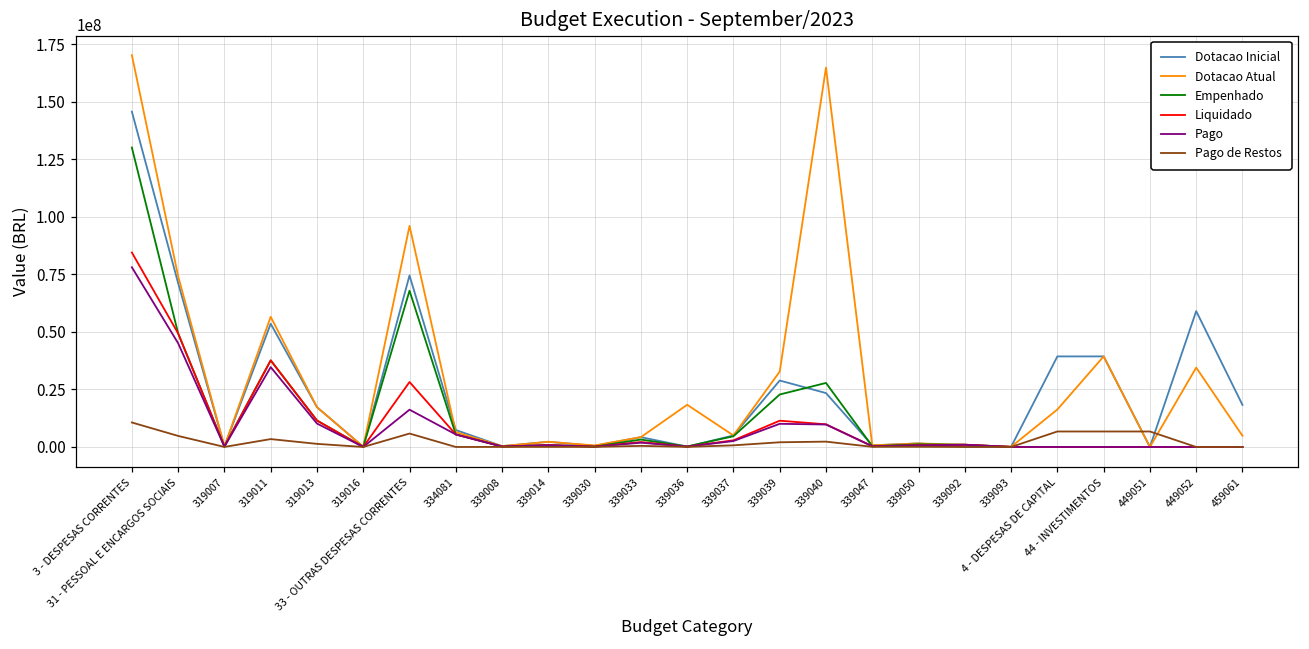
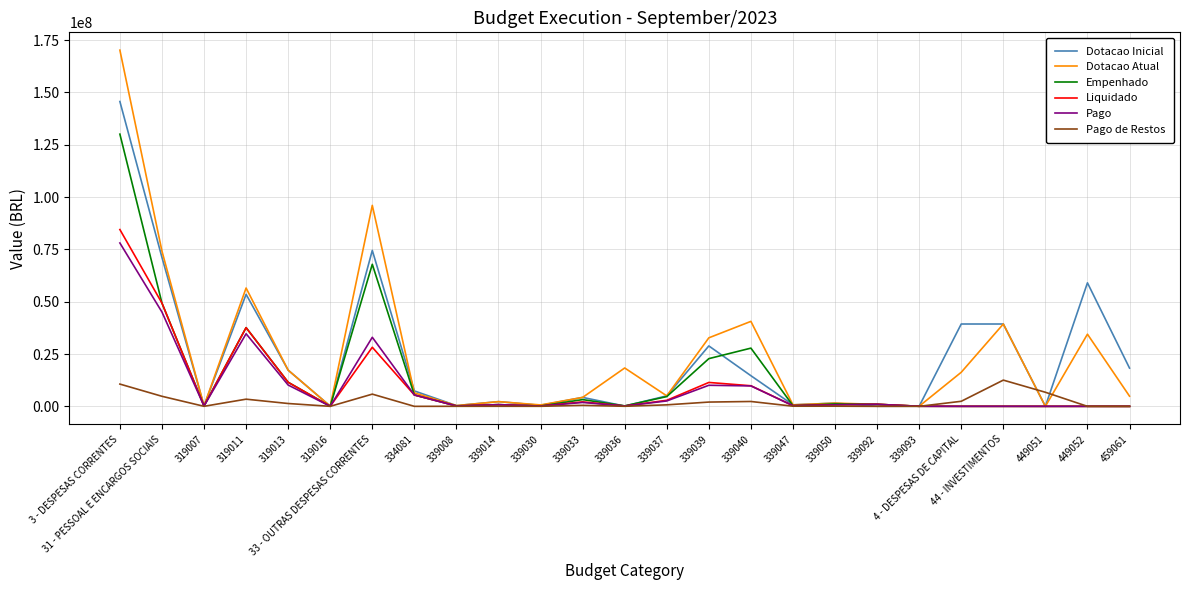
  {
    "Dotacao Inicial": {
      "3 - DESPESAS CORRENTES": 146000000,
      "31 - PESSOAL E ENCARGOS SOCIAIS": 71000000,
      "319011": 54000000,
      "33 - OUTRAS DESPESAS CORRENTES": 75000000,
      "339039": 29000000,
-     "339040": 23000000,
+     "339040": 15000000,
      "4 - DESPESAS DE CAPITAL": 39000000,
      "449052": 59000000,
      "459061": 18000000
    },
    "Dotacao Atual": {
      "3 - DESPESAS CORRENTES": 170000000,
      "31 - PESSOAL E ENCARGOS SOCIAIS": 74000000,
      "319011": 57000000,
      "33 - OUTRAS DESPESAS CORRENTES": 96000000,
      "339036": 18000000,
      "339039": 33000000,
-     "339040": 165000000,
+     "339040": 41000000,
      "4 - DESPESAS DE CAPITAL": 16000000,
      "449052": 34000000,
      "459061": 5000000
    },
    "Empenhado": {
      "3 - DESPESAS CORRENTES": 130000000,
      "33 - OUTRAS DESPESAS CORRENTES": 68000000,
      "339039": 23000000,
      "339040": 28000000
    },
    "Liquidado": {
      "3 - DESPESAS CORRENTES": 84000000,
      "33 - OUTRAS DESPESAS CORRENTES": 28000000,
      "339039": 11000000
    },
    "Pago": {
      "3 - DESPESAS CORRENTES": 78000000,
      "31 - PESSOAL E ENCARGOS SOCIAIS": 45000000,
      "319011": 35000000,
      "319013": 10000000,
-     "33 - OUTRAS DESPESAS CORRENTES": 16000000,
+     "33 - OUTRAS DESPESAS CORRENTES": 33000000,
      "339039": 10000000
    },
    "Pago de Restos": {
      "3 - DESPESAS CORRENTES": 11000000,
      "31 - PESSOAL E ENCARGOS SOCIAIS": 5000000,
      "319011": 3000000,
      "319013": 1000000,
      "33 - OUTRAS DESPESAS CORRENTES": 6000000,
      "334081": 0,
      "339033": 0,
      "339037": 1000000,
      "339039": 2000000,
      "339040": 2000000,
-     "4 - DESPESAS DE CAPITAL": 7000000,
-     "44 - INVESTIMENTOS": 7000000,
+     "4 - DESPESAS DE CAPITAL": 2000000,
+     "44 - INVESTIMENTOS": 13000000,
      "449051": 7000000
    }
  }
